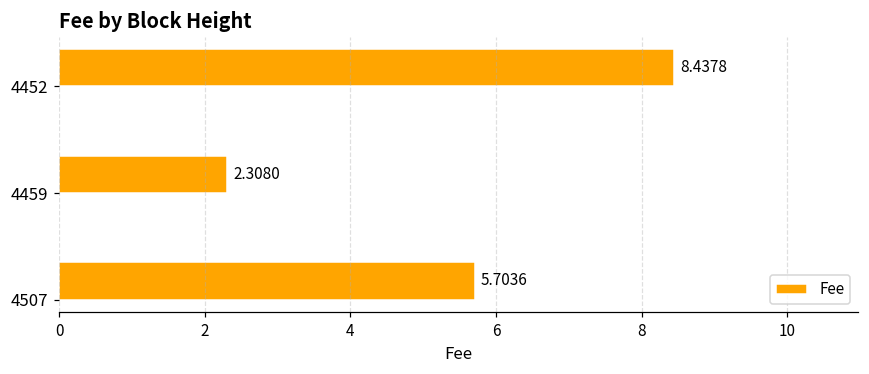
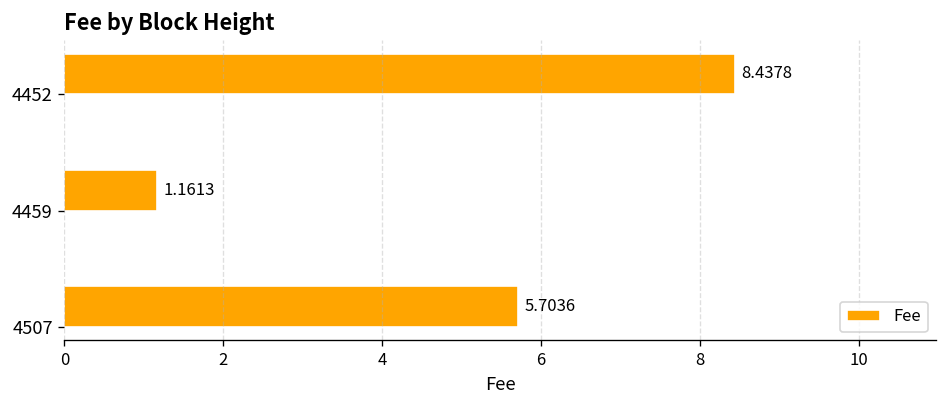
  {
    "4452": 8.4378,
-   "4459": 2.3080,
+   "4459": 1.1613,
    "4507": 5.7036
  }
